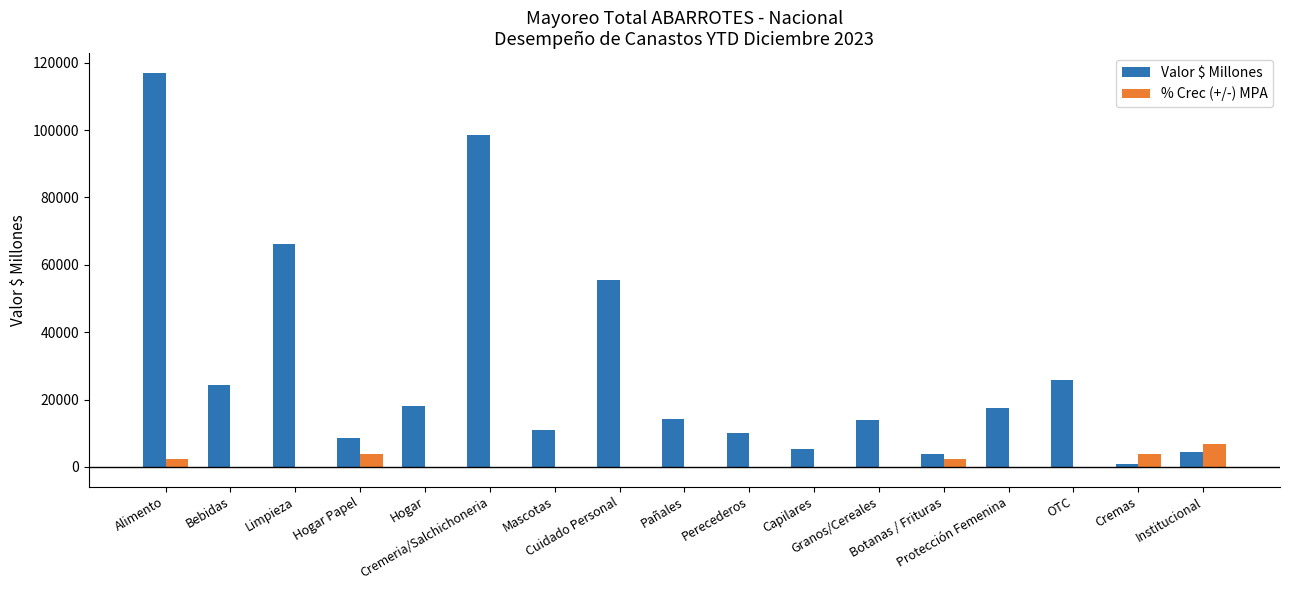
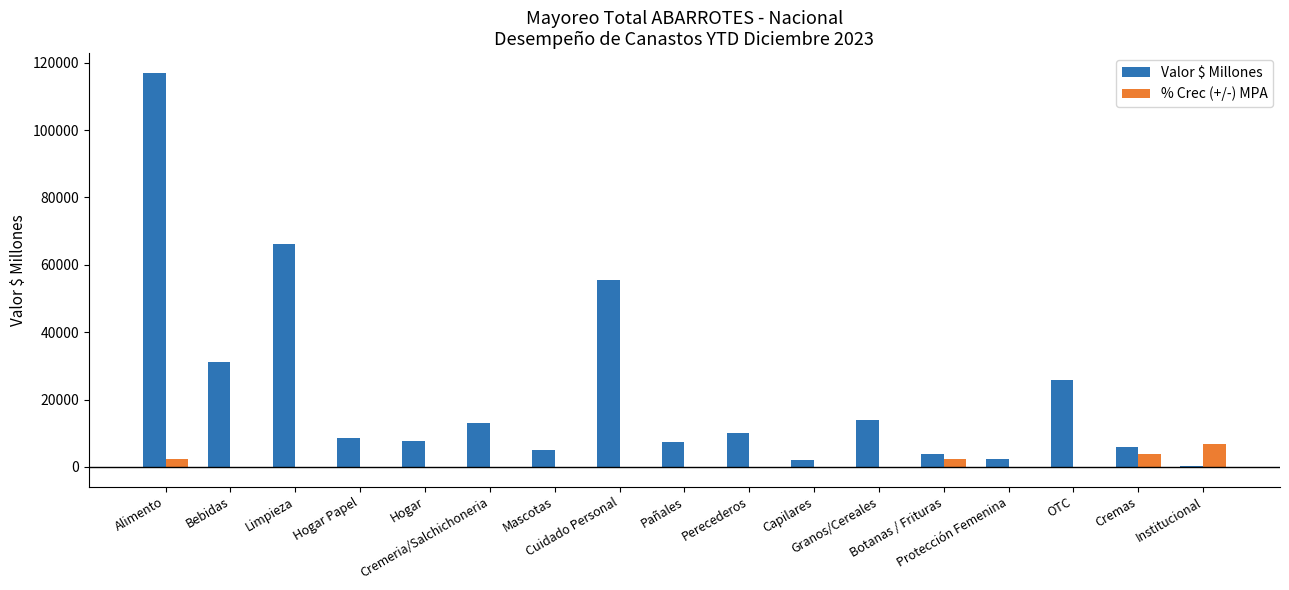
  {
    "Valor $ Millones": {
      "Alimento": 117000,
-     "Bebidas": 24000,
+     "Bebidas": 31000,
      "Limpieza": 66000,
      "Hogar Papel": 9000,
-     "Hogar": 18000,
-     "Cremeria/Salchichoneria": 99000,
-     "Mascotas": 11000,
+     "Hogar": 8000,
+     "Cremeria/Salchichoneria": 13000,
+     "Mascotas": 5000,
      "Cuidado Personal": 56000,
-     "Pañales": 14000,
+     "Pañales": 7000,
      "Perecederos": 10000,
-     "Capilares": 5000,
+     "Capilares": 2000,
      "Granos/Cereales": 14000,
      "Botanas / Frituras": 4000,
-     "Protección Femenina": 17000,
+     "Protección Femenina": 2000,
      "OTC": 26000,
-     "Cremas": 1000,
-     "Institucional": 4000
+     "Cremas": 6000,
+     "Institucional": 0
    },
    "% Crec (+/-) MPA": {
      "Alimento": 2000,
-     "Hogar Papel": 4000,
+     "Hogar Papel": 0,
      "Botanas / Frituras": 2000,
      "Cremas": 4000,
      "Institucional": 7000
    }
  }
